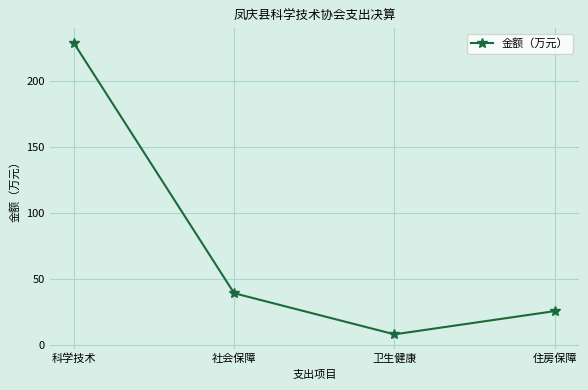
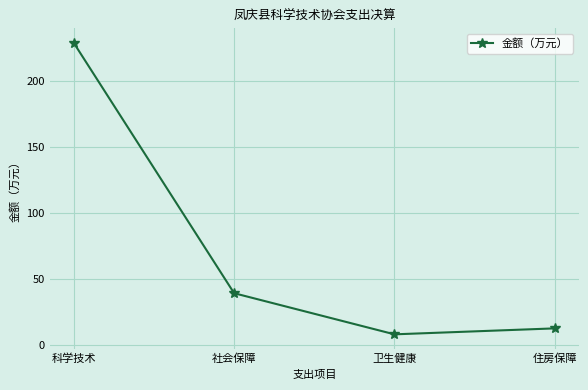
  {
    "科学技术": 229,
    "社会保障": 39,
    "卫生健康": 8,
-   "住房保障": 26
+   "住房保障": 13
  }
